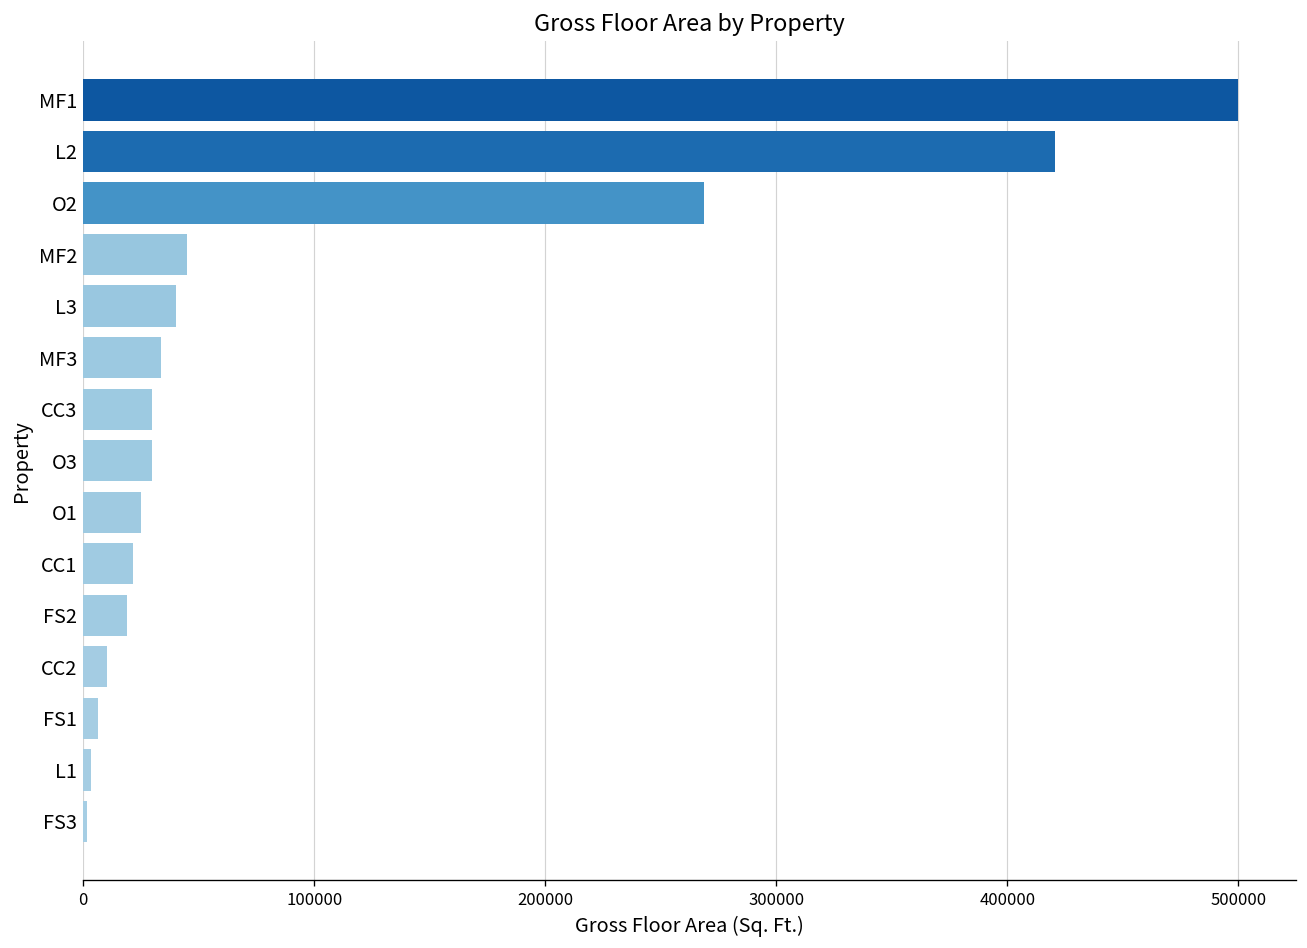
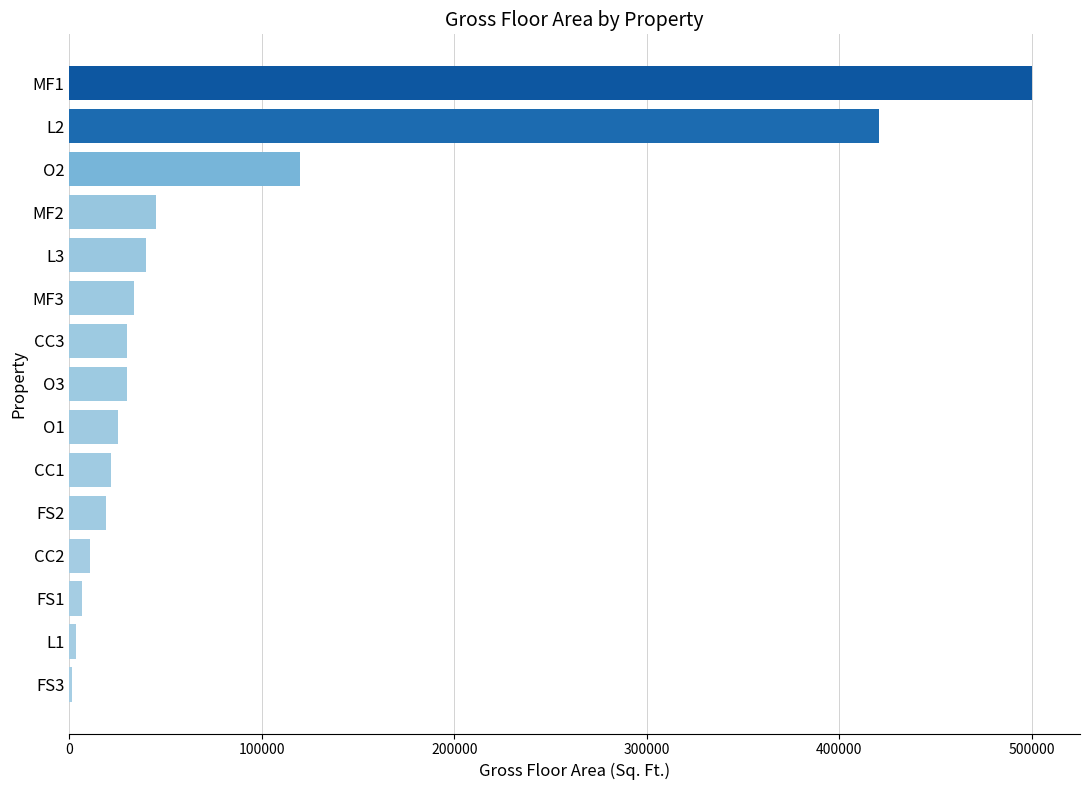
  {
    "MF1": 500000,
    "L2": 421000,
-   "O2": 269000,
+   "O2": 120000,
    "MF2": 45000,
    "L3": 40000,
    "MF3": 34000,
    "CC3": 30000,
    "O3": 30000,
    "O1": 25000,
    "CC1": 22000,
    "FS2": 19000,
    "CC2": 11000,
    "FS1": 7000,
    "L1": 3000,
    "FS3": 2000
  }
